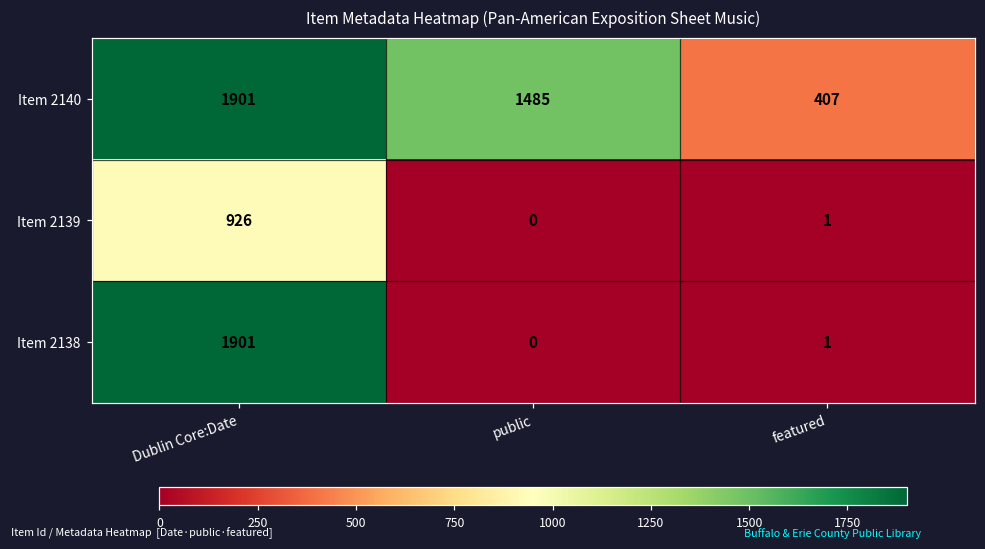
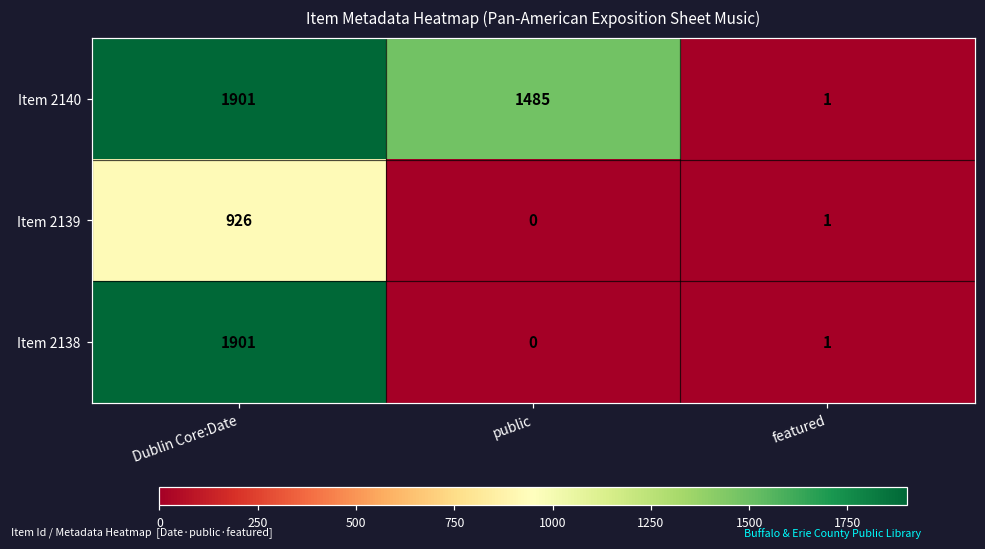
  {
    "Item 2140": {
      "Dublin Core:Date": 1901,
      "public": 1485,
-     "featured": 407
+     "featured": 1
    },
    "Item 2139": {
      "Dublin Core:Date": 926,
      "public": 0,
      "featured": 1
    },
    "Item 2138": {
      "Dublin Core:Date": 1901,
      "public": 0,
      "featured": 1
    }
  }
